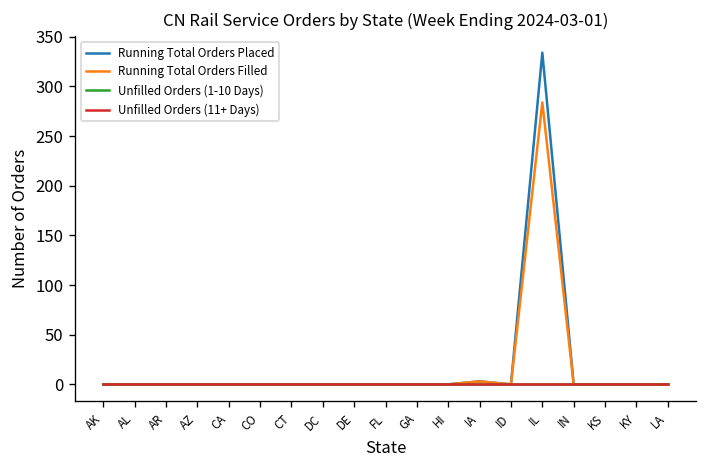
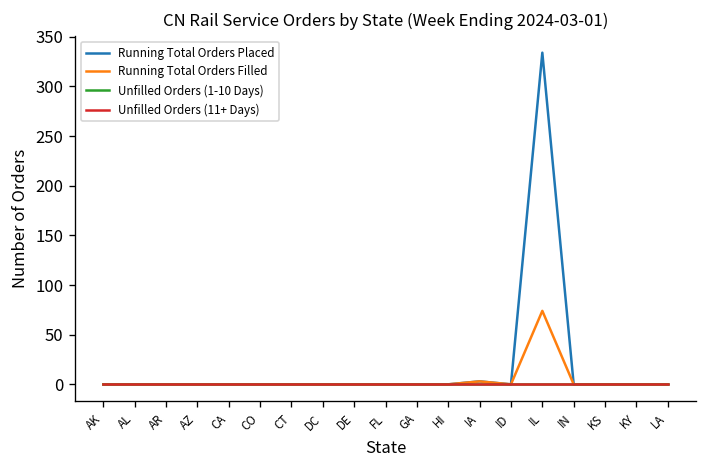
  {
    "Running Total Orders Placed": {
      "IL": 330
    },
    "Running Total Orders Filled": {
-     "IL": 280
+     "IL": 70
    },
    "Unfilled Orders (11+ Days)": {
      "IL": 0
    }
  }
